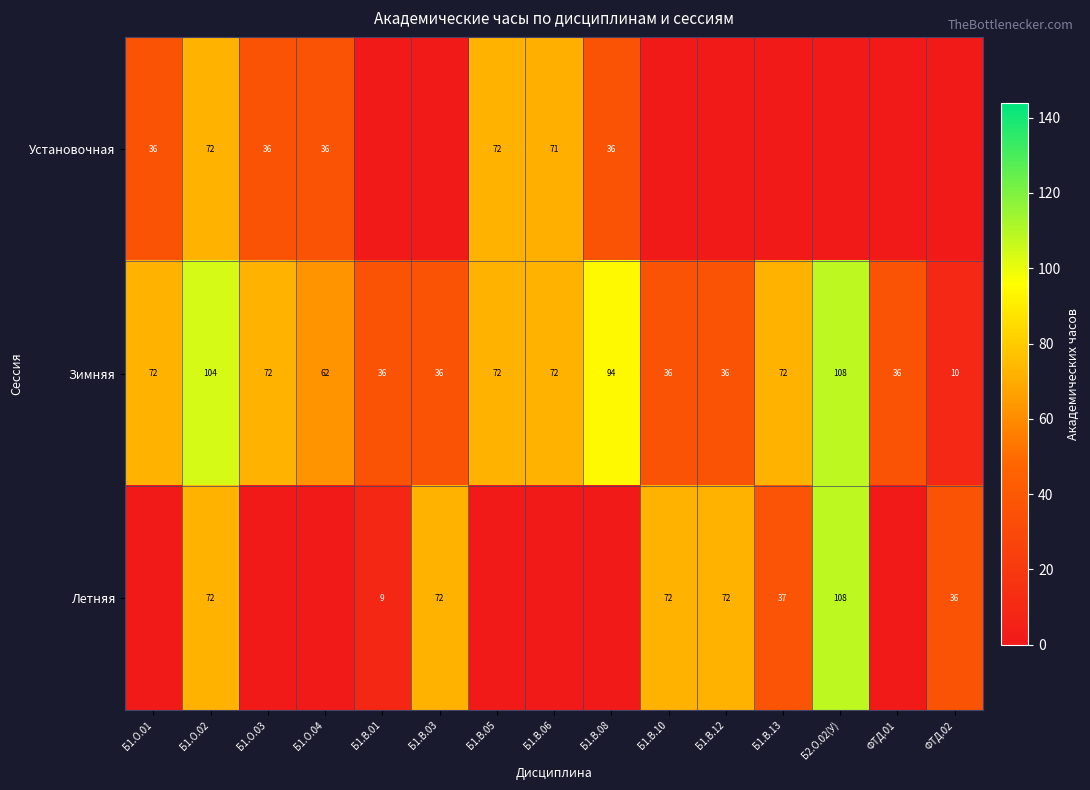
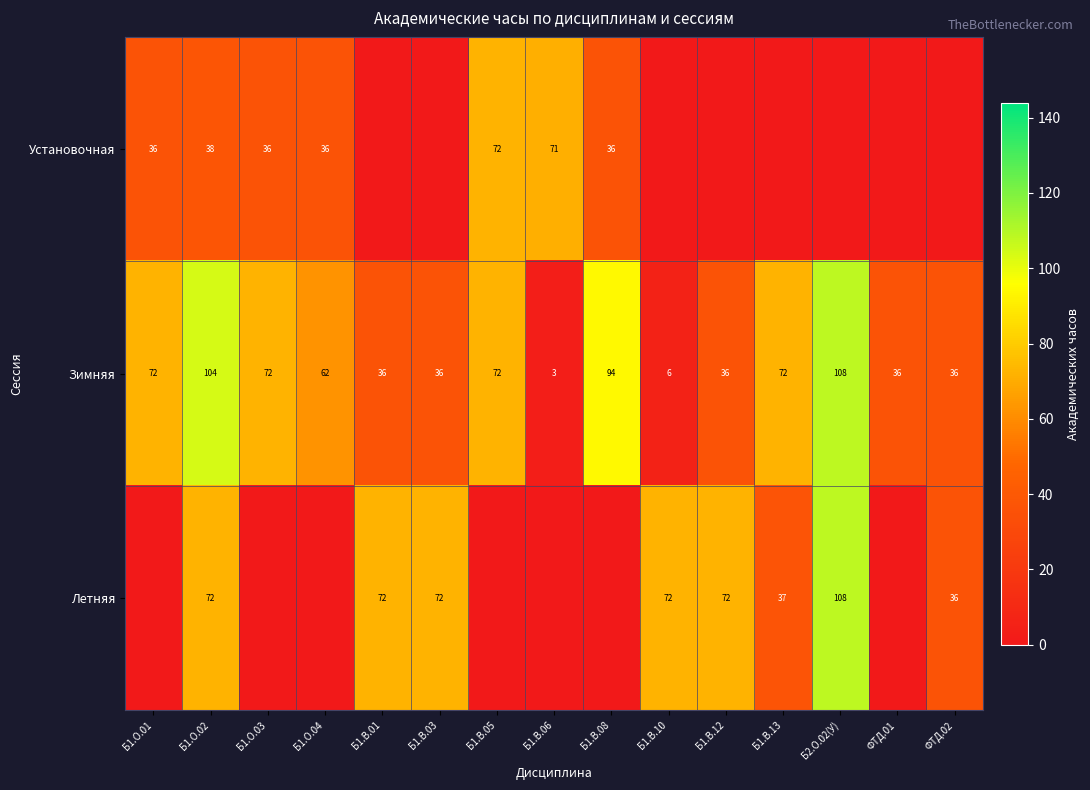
  {
    "Установочная": {
      "Б1.О.01": 36,
-     "Б1.О.02": 72,
+     "Б1.О.02": 38,
      "Б1.О.03": 36,
      "Б1.О.04": 36,
      "Б1.В.05": 72,
      "Б1.В.06": 71,
      "Б1.В.08": 36
    },
    "Зимняя": {
      "Б1.О.01": 72,
      "Б1.О.02": 104,
      "Б1.О.03": 72,
      "Б1.О.04": 62,
      "Б1.В.01": 36,
      "Б1.В.03": 36,
      "Б1.В.05": 72,
-     "Б1.В.06": 72,
+     "Б1.В.06": 3,
      "Б1.В.08": 94,
-     "Б1.В.10": 36,
+     "Б1.В.10": 6,
      "Б1.В.12": 36,
      "Б1.В.13": 72,
      "Б2.О.02(У)": 108,
      "ФТД.01": 36,
-     "ФТД.02": 10
+     "ФТД.02": 36
    },
    "Летняя": {
      "Б1.О.02": 72,
-     "Б1.В.01": 9,
+     "Б1.В.01": 72,
      "Б1.В.03": 72,
      "Б1.В.10": 72,
      "Б1.В.12": 72,
      "Б1.В.13": 37,
      "Б2.О.02(У)": 108,
      "ФТД.02": 36
    }
  }
